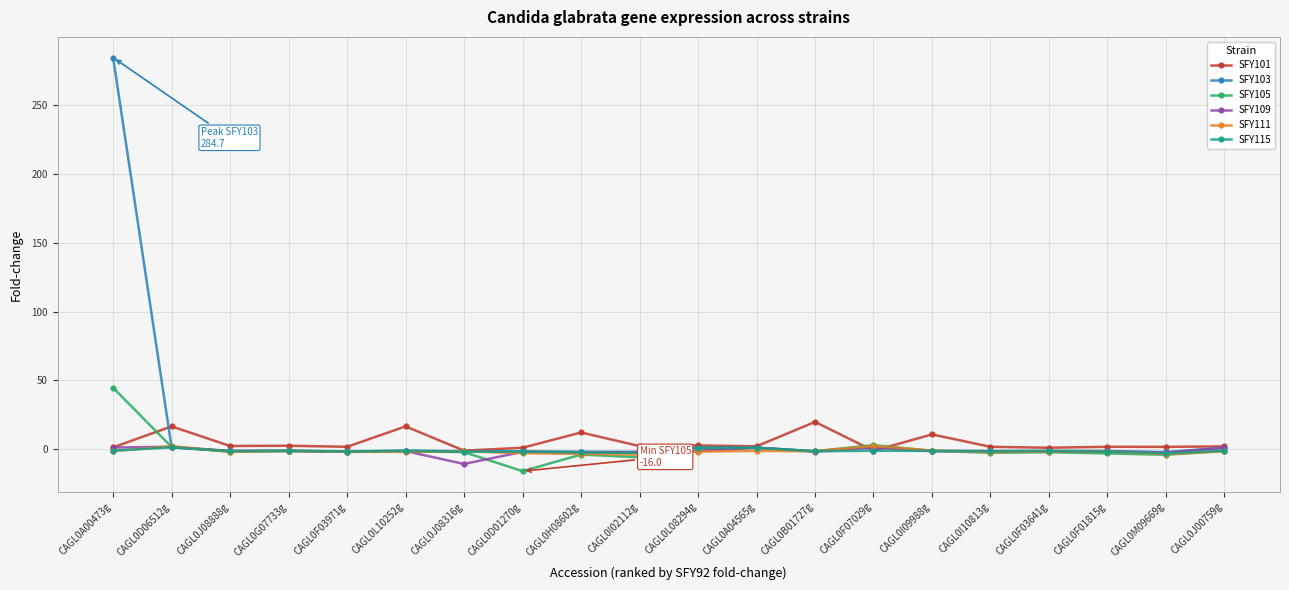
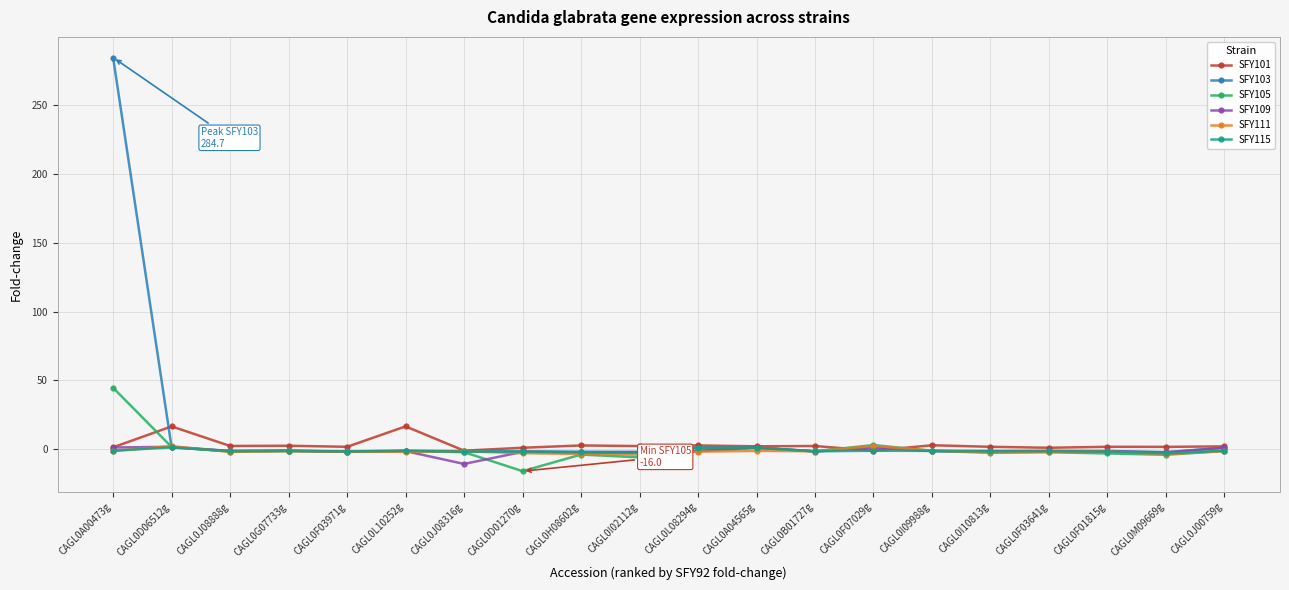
  {
    "SFY101": {
      "CAGL0D06512g": 17,
      "CAGL0J08888g": 2,
      "CAGL0G07733g": 2,
      "CAGL0F03971g": 2,
      "CAGL0L10252g": 17,
      "CAGL0D01270g": 1,
-     "CAGL0H08602g": 12,
-     "CAGL0B01727g": 20,
-     "CAGL0I09988g": 11,
+     "CAGL0H08602g": 3,
+     "CAGL0B01727g": 2,
+     "CAGL0I09988g": 3,
      "CAGL0I10813g": 2,
      "CAGL0F03641g": 1,
      "CAGL0F01815g": 2,
      "CAGL0M09669g": 2
    },
    "SFY109": {
      "CAGL0J08316g": -11
    },
    "SFY111": {
      "CAGL0A04565g": -1
    }
  }
